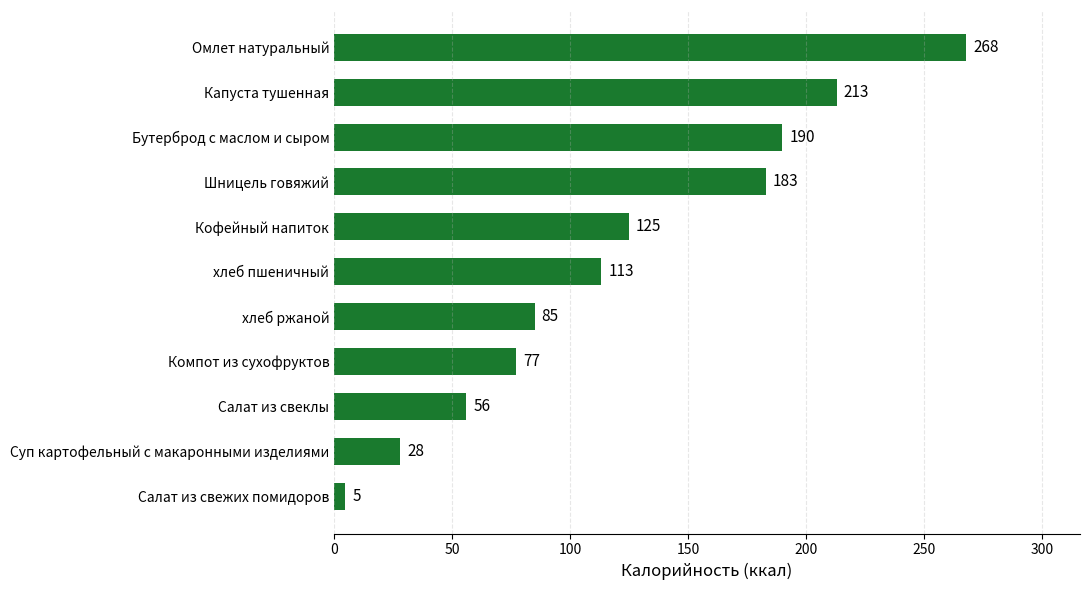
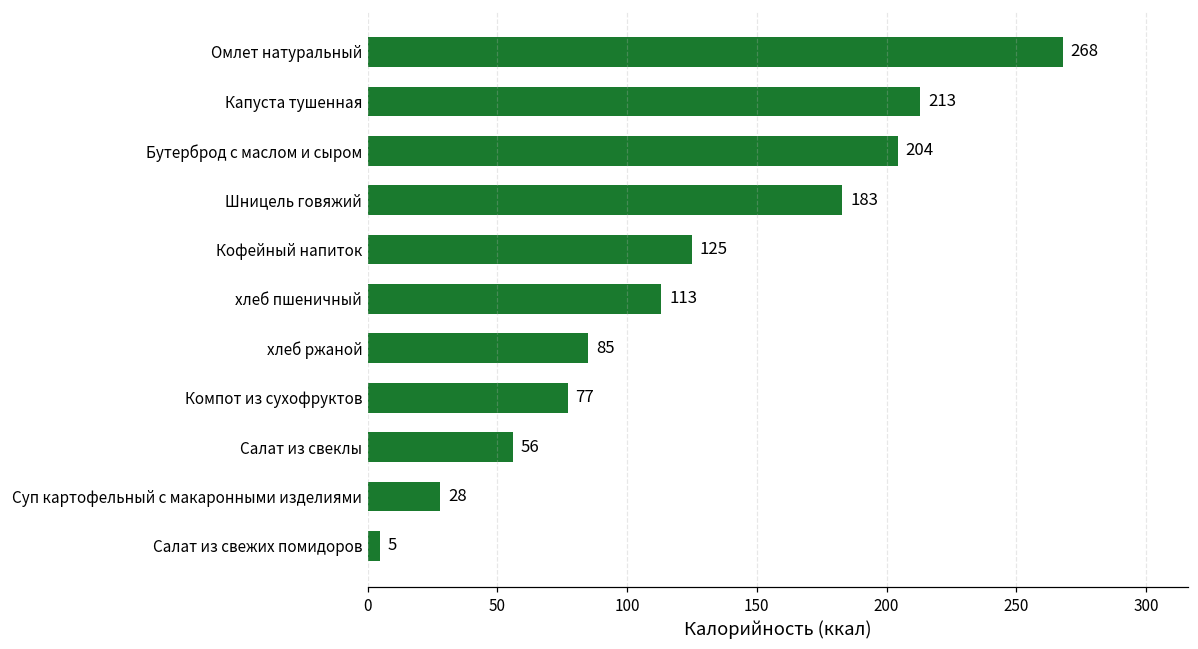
  {
    "Омлет натуральный": 268,
    "Капуста тушенная": 213,
-   "Бутерброд с маслом и сыром": 190,
+   "Бутерброд с маслом и сыром": 204,
    "Шницель говяжий": 183,
    "Кофейный напиток": 125,
    "хлеб пшеничный": 113,
    "хлеб ржаной": 85,
    "Компот из сухофруктов": 77,
    "Салат из свеклы": 56,
    "Суп картофельный с макаронными изделиями": 28,
    "Салат из свежих помидоров": 5
  }
